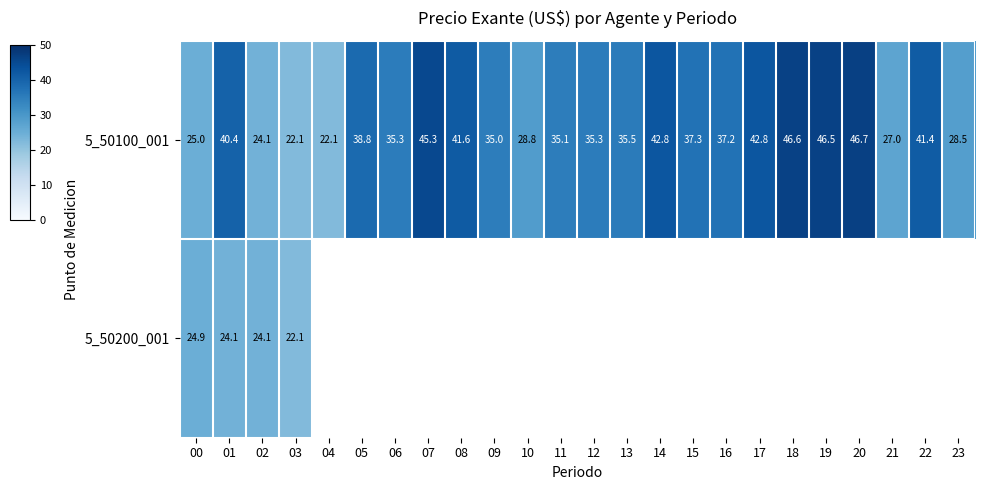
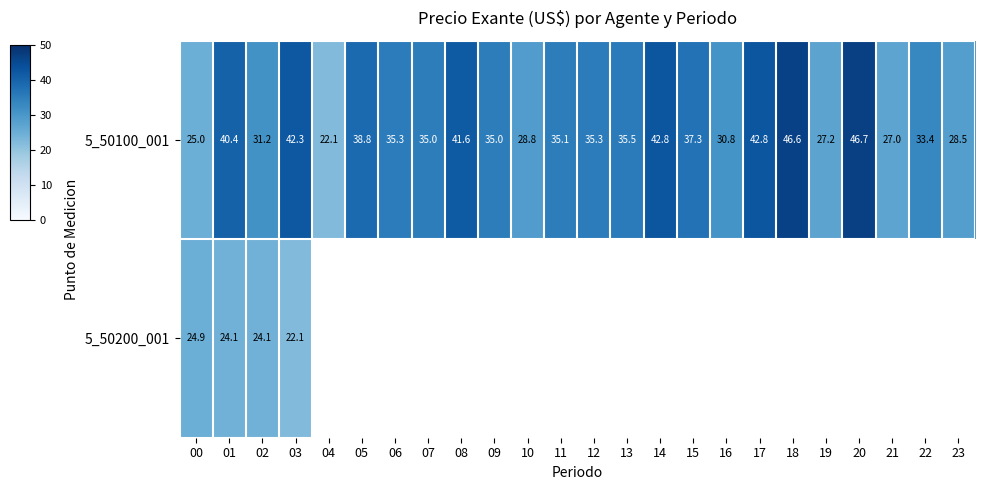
  {
    "5_50100_001": {
      "00": 25.0,
      "01": 40.4,
-     "02": 24.1,
-     "03": 22.1,
+     "02": 31.2,
+     "03": 42.3,
      "04": 22.1,
      "05": 38.8,
      "06": 35.3,
-     "07": 45.3,
+     "07": 35.0,
      "08": 41.6,
      "09": 35.0,
      "10": 28.8,
      "11": 35.1,
      "12": 35.3,
      "13": 35.5,
      "14": 42.8,
      "15": 37.3,
-     "16": 37.2,
+     "16": 30.8,
      "17": 42.8,
      "18": 46.6,
-     "19": 46.5,
+     "19": 27.2,
      "20": 46.7,
      "21": 27.0,
-     "22": 41.4,
+     "22": 33.4,
      "23": 28.5
    },
    "5_50200_001": {
      "00": 24.9,
      "01": 24.1,
      "02": 24.1,
      "03": 22.1
    }
  }
